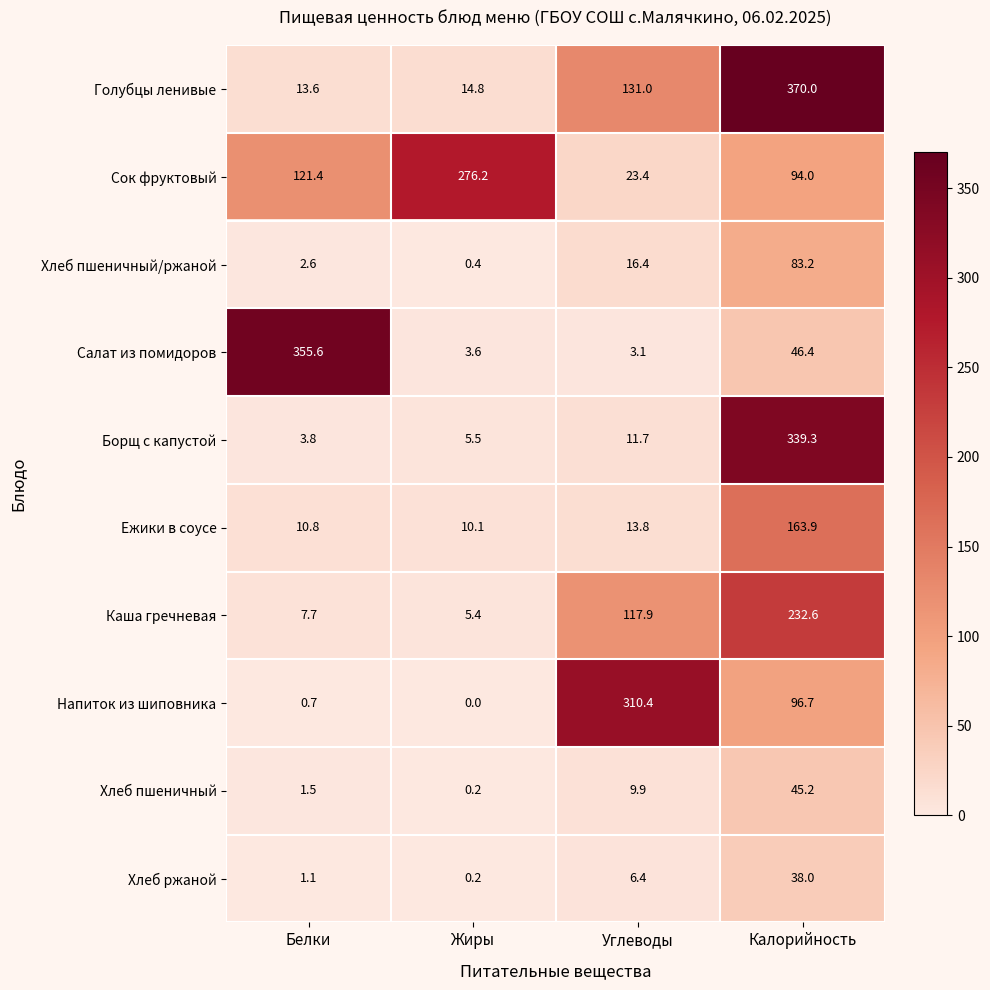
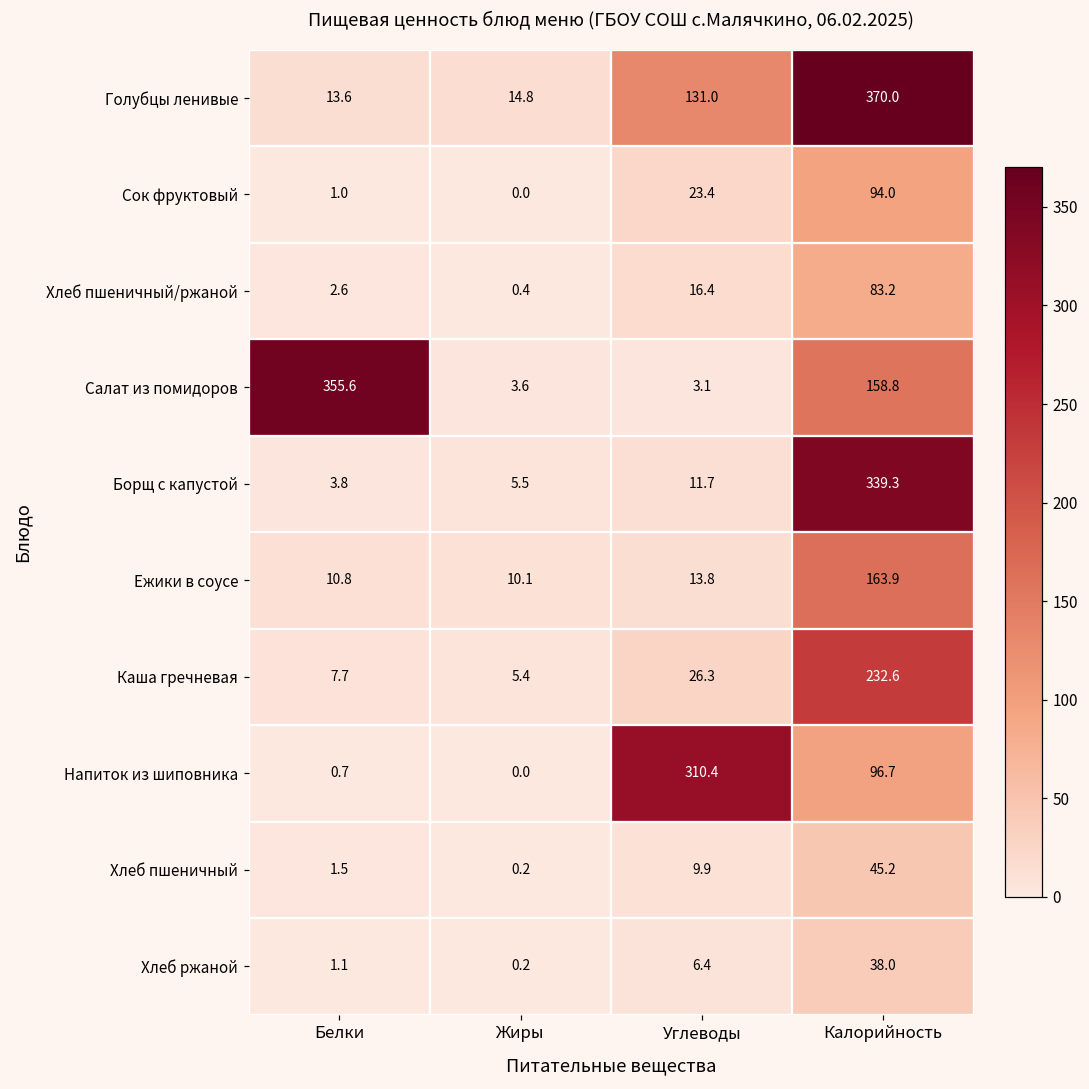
  {
    "Голубцы ленивые": {
      "Белки": 13.6,
      "Жиры": 14.8,
      "Углеводы": 131.0,
      "Калорийность": 370.0
    },
    "Сок фруктовый": {
-     "Белки": 121.4,
-     "Жиры": 276.2,
+     "Белки": 1.0,
+     "Жиры": 0.0,
      "Углеводы": 23.4,
      "Калорийность": 94.0
    },
    "Хлеб пшеничный/ржаной": {
      "Белки": 2.6,
      "Жиры": 0.4,
      "Углеводы": 16.4,
      "Калорийность": 83.2
    },
    "Салат из помидоров": {
      "Белки": 355.6,
      "Жиры": 3.6,
      "Углеводы": 3.1,
-     "Калорийность": 46.4
+     "Калорийность": 158.8
    },
    "Борщ с капустой": {
      "Белки": 3.8,
      "Жиры": 5.5,
      "Углеводы": 11.7,
      "Калорийность": 339.3
    },
    "Ежики в соусе": {
      "Белки": 10.8,
      "Жиры": 10.1,
      "Углеводы": 13.8,
      "Калорийность": 163.9
    },
    "Каша гречневая": {
      "Белки": 7.7,
      "Жиры": 5.4,
-     "Углеводы": 117.9,
+     "Углеводы": 26.3,
      "Калорийность": 232.6
    },
    "Напиток из шиповника": {
      "Белки": 0.7,
      "Жиры": 0.0,
      "Углеводы": 310.4,
      "Калорийность": 96.7
    },
    "Хлеб пшеничный": {
      "Белки": 1.5,
      "Жиры": 0.2,
      "Углеводы": 9.9,
      "Калорийность": 45.2
    },
    "Хлеб ржаной": {
      "Белки": 1.1,
      "Жиры": 0.2,
      "Углеводы": 6.4,
      "Калорийность": 38.0
    }
  }
